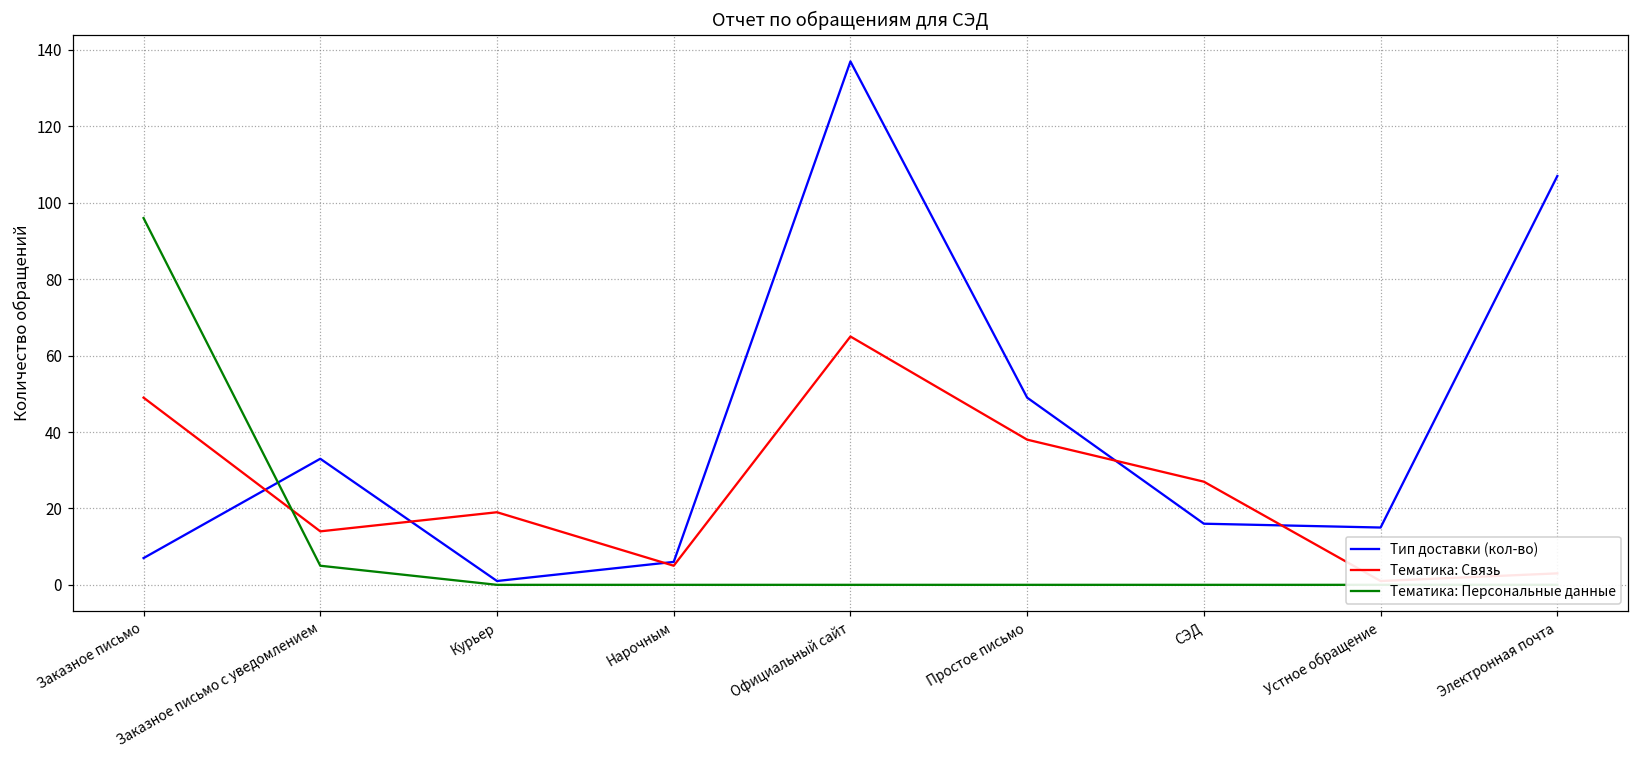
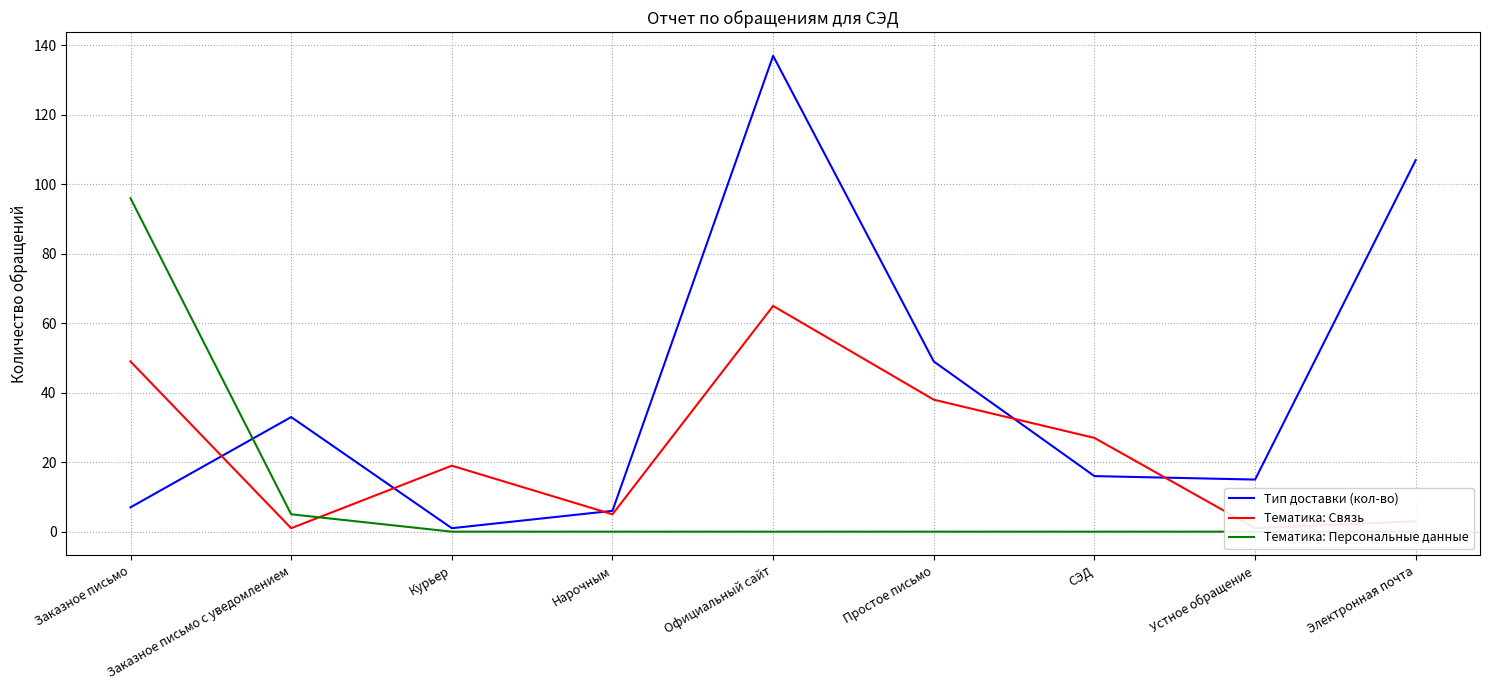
  {
    "Тип доставки (кол-во)": {
      "Заказное письмо": 7,
      "Заказное письмо с уведомлением": 33,
      "Курьер": 1,
      "Нарочным": 6,
      "Официальный сайт": 137,
      "Простое письмо": 49,
      "СЭД": 16,
      "Устное обращение": 15,
      "Электронная почта": 107
    },
    "Тематика: Связь": {
      "Заказное письмо": 49,
-     "Заказное письмо с уведомлением": 14,
+     "Заказное письмо с уведомлением": 1,
      "Курьер": 19,
      "Нарочным": 5,
      "Официальный сайт": 65,
      "Простое письмо": 38,
      "СЭД": 27
    },
    "Тематика: Персональные данные": {
      "Заказное письмо": 96,
      "Заказное письмо с уведомлением": 5,
      "Курьер": 0,
      "Нарочным": 0,
      "Официальный сайт": 0,
      "Простое письмо": 0,
      "СЭД": 0
    }
  }
